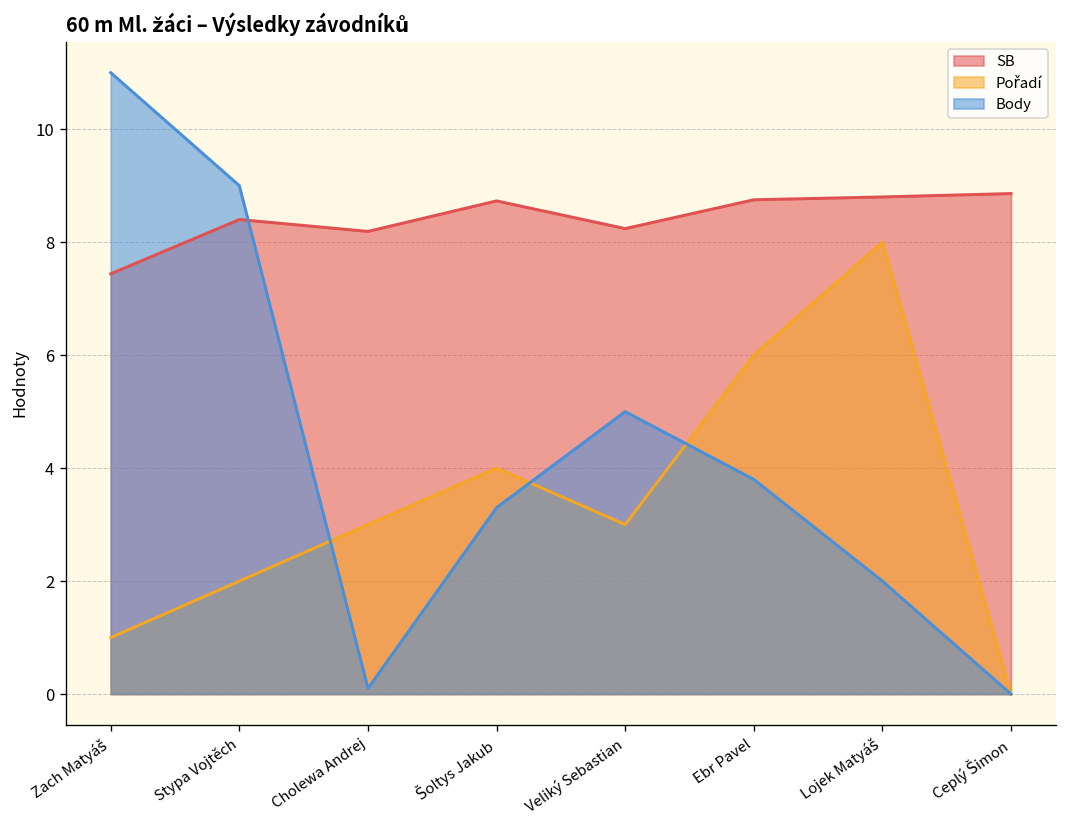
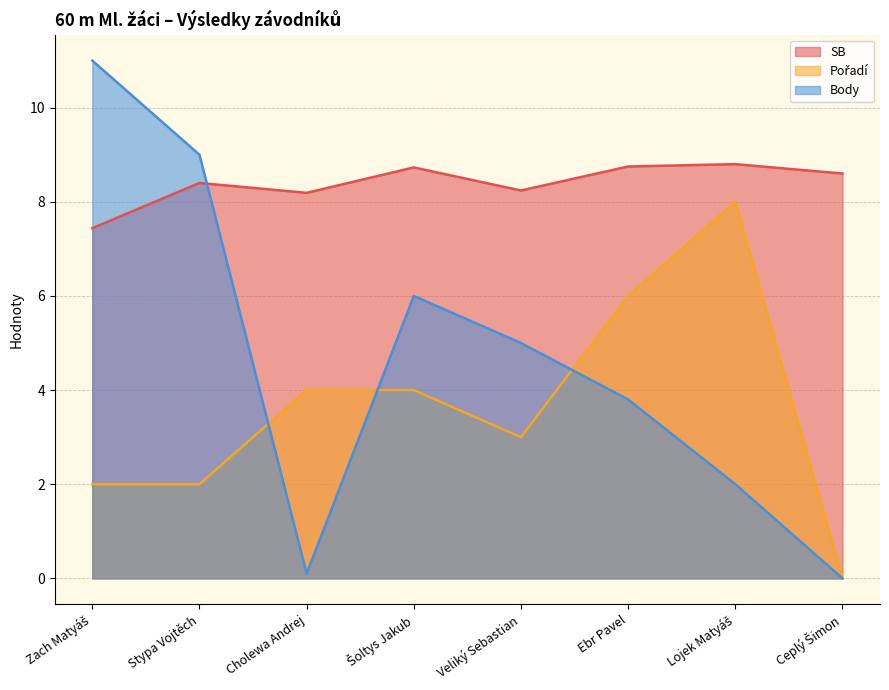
  {
    "SB": {
      "Zach Matyáš": 7.4,
      "Stypa Vojtěch": 8.4,
      "Cholewa Andrej": 8.2,
      "Šoltys Jakub": 8.7,
      "Veliký Sebastian": 8.2,
      "Ebr Pavel": 8.8,
      "Lojek Matyáš": 8.8,
-     "Ceplý Šimon": 8.9
+     "Ceplý Šimon": 8.6
    },
    "Pořadí": {
-     "Zach Matyáš": 1,
+     "Zach Matyáš": 2,
      "Stypa Vojtěch": 2,
-     "Cholewa Andrej": 3,
+     "Cholewa Andrej": 4,
      "Šoltys Jakub": 4,
      "Veliký Sebastian": 3,
      "Ebr Pavel": 6,
      "Lojek Matyáš": 8
    },
    "Body": {
      "Zach Matyáš": 11.0,
      "Stypa Vojtěch": 9.0,
      "Cholewa Andrej": 0.1,
-     "Šoltys Jakub": 3.3,
+     "Šoltys Jakub": 6.0,
      "Veliký Sebastian": 5.0,
      "Ebr Pavel": 3.8,
      "Lojek Matyáš": 2.0
    }
  }
